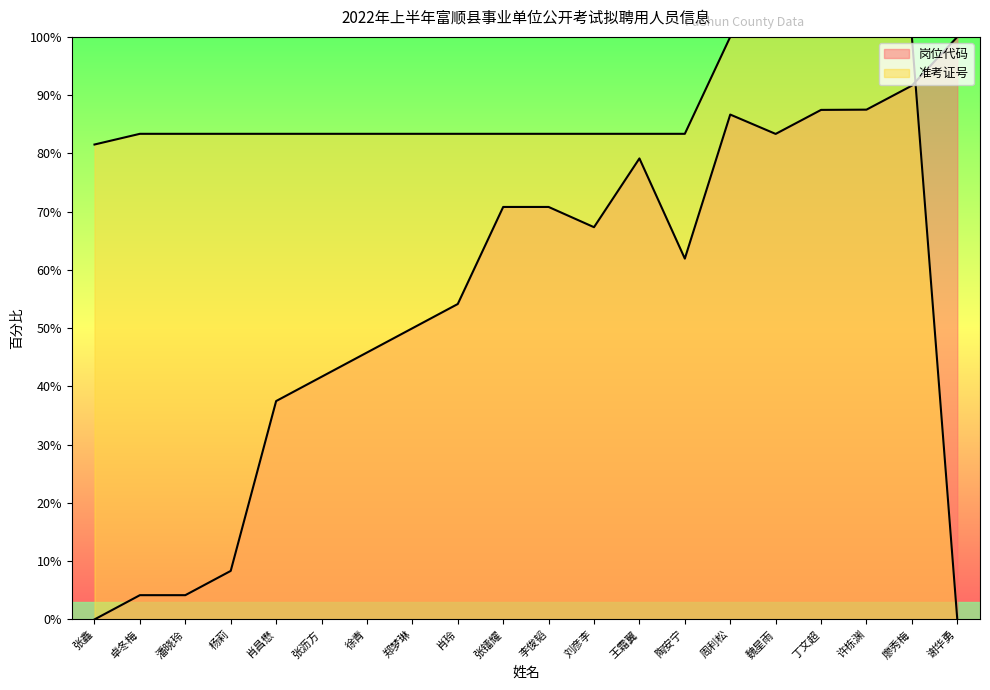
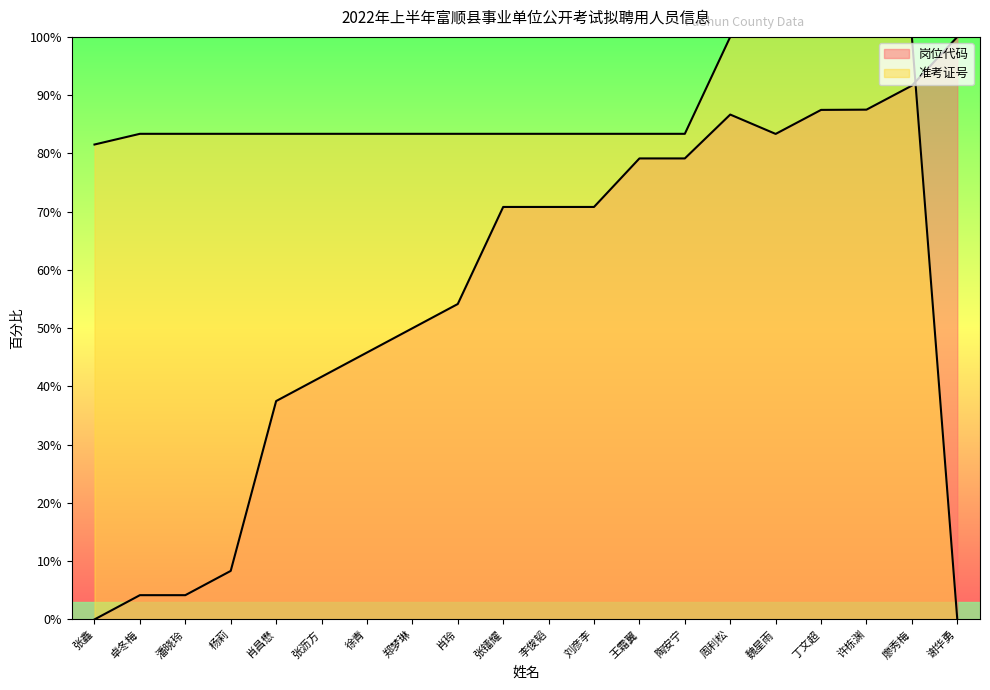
  {
    "岗位代码": {
      "卓冬梅": "4%",
      "潘晓玲": "4%",
      "杨莉": "8%",
      "肖昌懋": "37%",
      "张沥方": "42%",
      "徐青": "46%",
      "郑梦琳": "50%",
      "肖玲": "54%",
      "张镭耀": "71%",
      "李俊韬": "71%",
-     "刘彦李": "67%",
+     "刘彦李": "71%",
      "王霜翼": "79%",
-     "陶安宁": "62%",
+     "陶安宁": "79%",
      "周利松": "87%",
      "魏星雨": "83%",
      "丁文超": "87%",
      "许栋渊": "88%",
      "廖秀梅": "92%",
      "谢华勇": "100%"
    },
    "准考证号": {
      "张鑫": "82%",
      "卓冬梅": "83%",
      "潘晓玲": "83%",
      "杨莉": "83%",
      "肖昌懋": "83%",
      "张沥方": "83%",
      "徐青": "83%",
      "郑梦琳": "83%",
      "肖玲": "83%",
      "张镭耀": "83%",
      "李俊韬": "83%",
      "刘彦李": "83%",
      "王霜翼": "83%",
      "陶安宁": "83%",
      "周利松": "100%",
      "魏星雨": "100%",
      "丁文超": "100%",
      "许栋渊": "100%",
      "廖秀梅": "100%"
    }
  }
